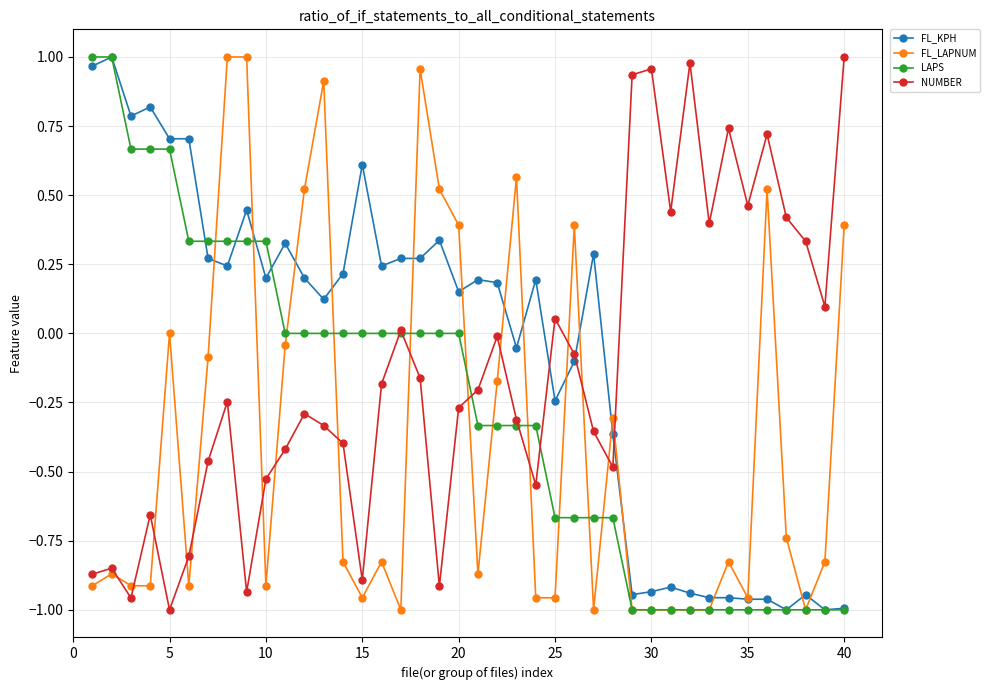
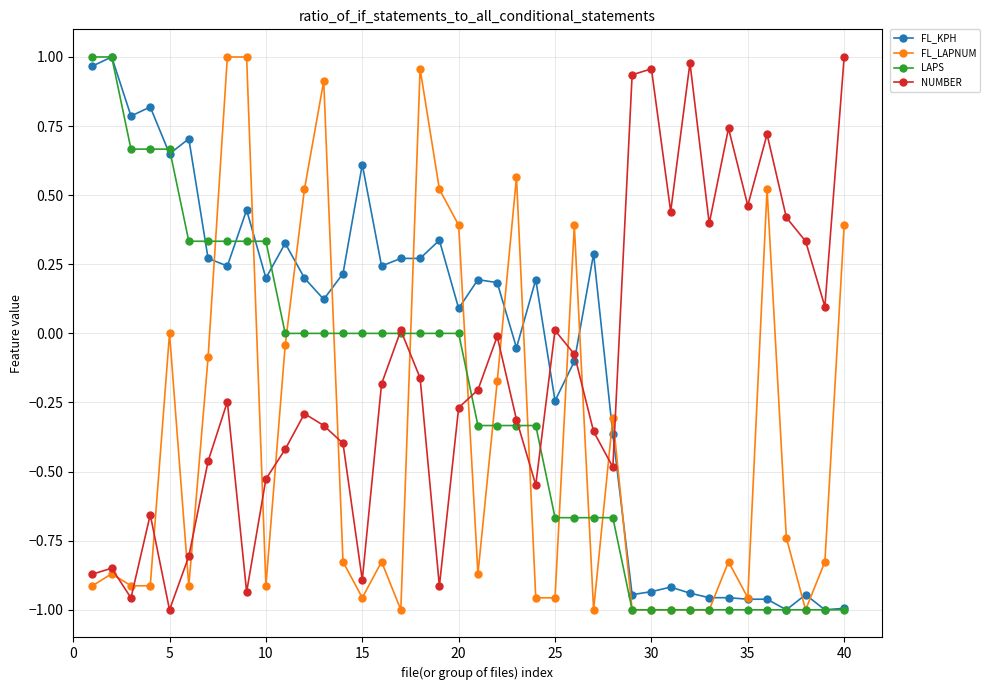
  {
    "FL_KPH": {
-     "5": 0.70,
+     "5": 0.65,
      "10": 0.20,
      "15": 0.61,
-     "20": 0.15,
+     "20": 0.09,
      "25": -0.24,
      "30": -0.93
    },
    "FL_LAPNUM": {
      "5": 0.00,
      "10": -0.91,
      "15": -0.96,
      "20": 0.39,
      "25": -0.96,
      "40": 0.39
    },
    "LAPS": {
      "5": 0.67,
      "10": 0.33,
      "15": 0.00,
      "20": 0.00,
      "25": -0.67,
      "35": -1.00
    },
    "NUMBER": {
      "5": -1.00,
      "10": -0.53,
      "15": -0.89,
      "20": -0.27,
-     "25": 0.05,
+     "25": 0.01,
      "30": 0.96,
      "35": 0.46,
      "40": 1.00
    }
  }
